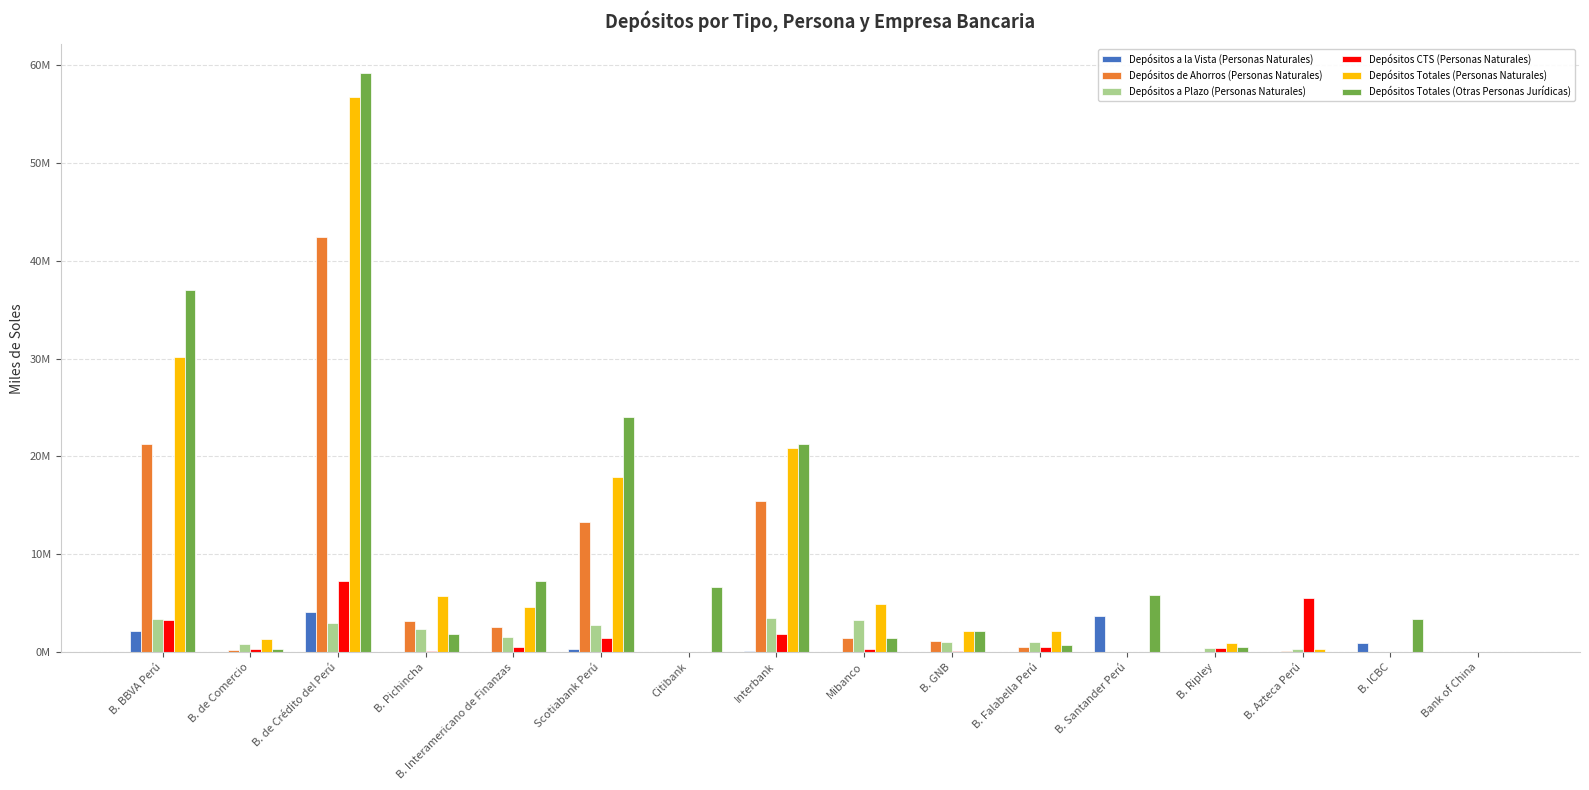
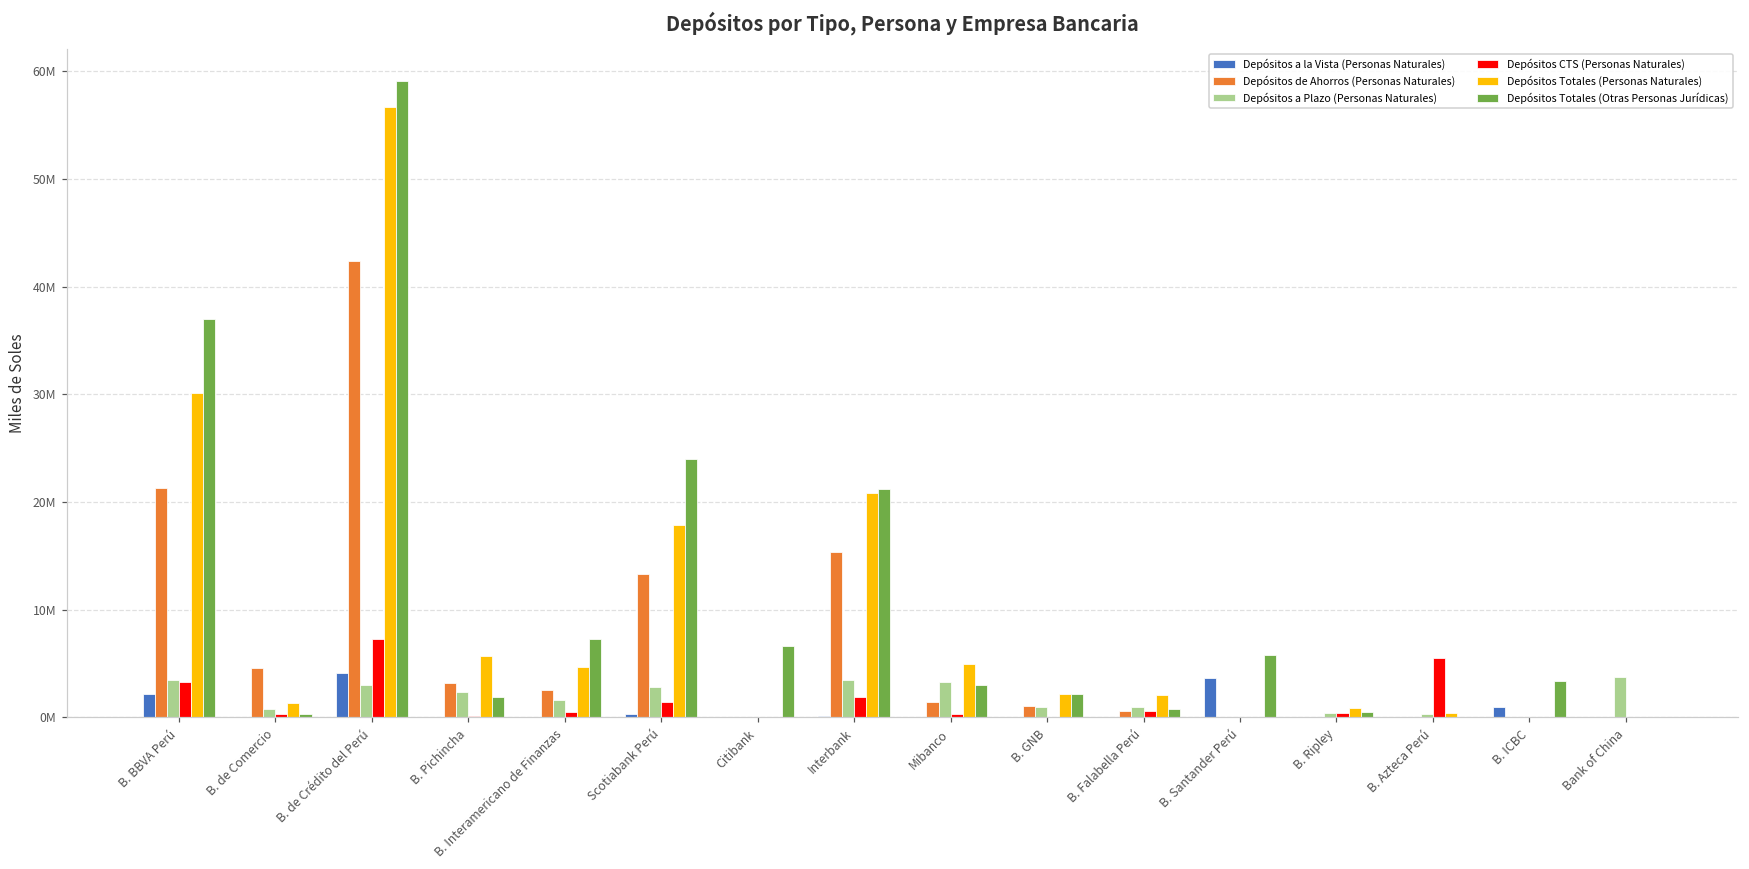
  {
    "Depósitos a la Vista (Personas Naturales)": {
      "B. BBVA Perú": 2000000,
      "B. de Crédito del Perú": 4000000,
      "Scotiabank Perú": 0,
      "Citibank": 0,
      "B. Falabella Perú": 0,
      "B. Santander Perú": 4000000,
      "B. Ripley": 0,
      "B. Azteca Perú": 0,
      "B. ICBC": 1000000,
      "Bank of China": 0
    },
    "Depósitos de Ahorros (Personas Naturales)": {
      "B. BBVA Perú": 21000000,
-     "B. de Comercio": 0,
+     "B. de Comercio": 5000000,
      "B. de Crédito del Perú": 42000000,
      "B. Pichincha": 3000000,
      "B. Interamericano de Finanzas": 3000000,
      "Scotiabank Perú": 13000000,
      "Citibank": 0,
      "Interbank": 15000000,
      "Mibanco": 1000000,
      "B. GNB": 1000000,
      "B. Falabella Perú": 1000000,
      "B. Santander Perú": 0,
      "B. ICBC": 0,
      "Bank of China": 0
    },
    "Depósitos a Plazo (Personas Naturales)": {
      "B. BBVA Perú": 3000000,
      "B. de Comercio": 1000000,
      "B. de Crédito del Perú": 3000000,
      "B. Pichincha": 2000000,
      "B. Interamericano de Finanzas": 2000000,
      "Scotiabank Perú": 3000000,
      "Citibank": 0,
      "Interbank": 3000000,
      "Mibanco": 3000000,
      "B. GNB": 1000000,
      "B. Falabella Perú": 1000000,
      "B. Ripley": 0,
      "B. Azteca Perú": 0,
      "B. ICBC": 0,
-     "Bank of China": 0
+     "Bank of China": 4000000
    },
    "Depósitos CTS (Personas Naturales)": {
      "B. BBVA Perú": 3000000,
      "B. de Comercio": 0,
      "B. de Crédito del Perú": 7000000,
      "B. Interamericano de Finanzas": 1000000,
      "Scotiabank Perú": 1000000,
      "Citibank": 0,
      "Interbank": 2000000,
      "Mibanco": 0,
      "B. Falabella Perú": 1000000,
      "B. Santander Perú": 0,
      "B. Ripley": 0,
      "B. Azteca Perú": 6000000,
      "B. ICBC": 0,
      "Bank of China": 0
    },
    "Depósitos Totales (Personas Naturales)": {
      "B. BBVA Perú": 30000000,
      "B. de Comercio": 1000000,
      "B. de Crédito del Perú": 57000000,
      "B. Pichincha": 6000000,
      "B. Interamericano de Finanzas": 5000000,
      "Scotiabank Perú": 18000000,
      "Citibank": 0,
      "Interbank": 21000000,
      "Mibanco": 5000000,
      "B. GNB": 2000000,
      "B. Falabella Perú": 2000000,
      "B. Ripley": 1000000,
      "B. Azteca Perú": 0,
      "B. ICBC": 0,
      "Bank of China": 0
    },
    "Depósitos Totales (Otras Personas Jurídicas)": {
      "B. BBVA Perú": 37000000,
      "B. de Comercio": 0,
      "B. de Crédito del Perú": 59000000,
      "B. Pichincha": 2000000,
      "B. Interamericano de Finanzas": 7000000,
      "Scotiabank Perú": 24000000,
      "Citibank": 7000000,
      "Interbank": 21000000,
-     "Mibanco": 1000000,
+     "Mibanco": 3000000,
      "B. GNB": 2000000,
      "B. Falabella Perú": 1000000,
      "B. Santander Perú": 6000000,
      "B. Ripley": 0,
      "B. ICBC": 3000000
    }
  }
